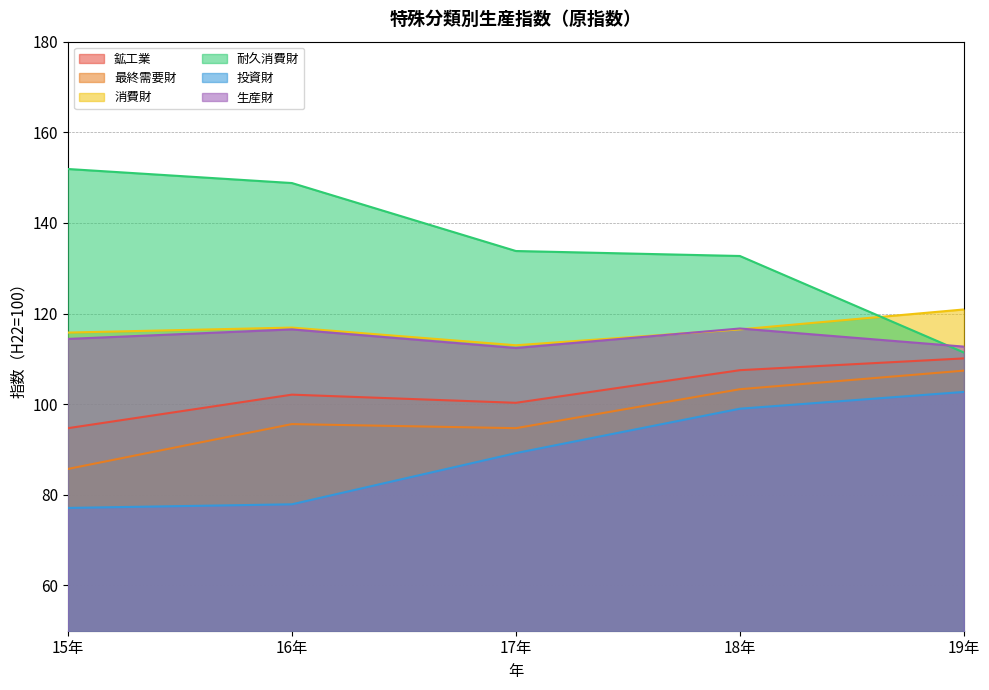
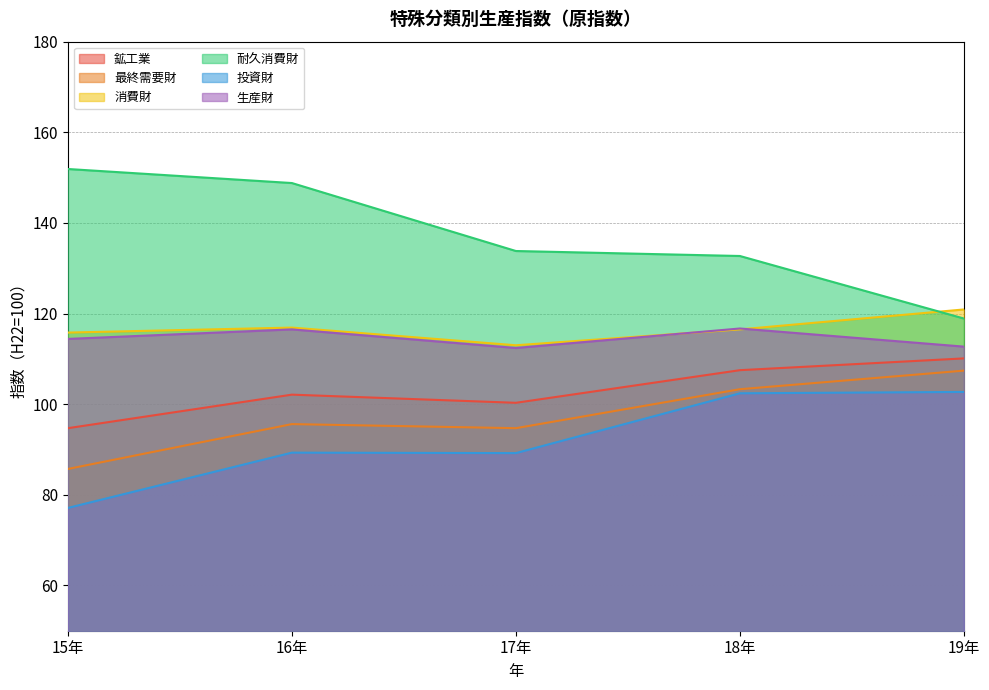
  {
    "消費財": {
      "15年": 116,
      "17年": 113,
      "19年": 121
    },
    "耐久消費財": {
      "15年": 152,
      "16年": 149,
      "17年": 134,
      "18年": 133,
-     "19年": 111
+     "19年": 119
    },
    "投資財": {
      "15年": 77,
-     "16年": 78,
+     "16年": 89,
      "17年": 89,
-     "18年": 99,
+     "18年": 102,
      "19年": 103
    },
    "生産財": {
      "15年": 114,
      "17年": 112,
      "19年": 113
    }
  }
